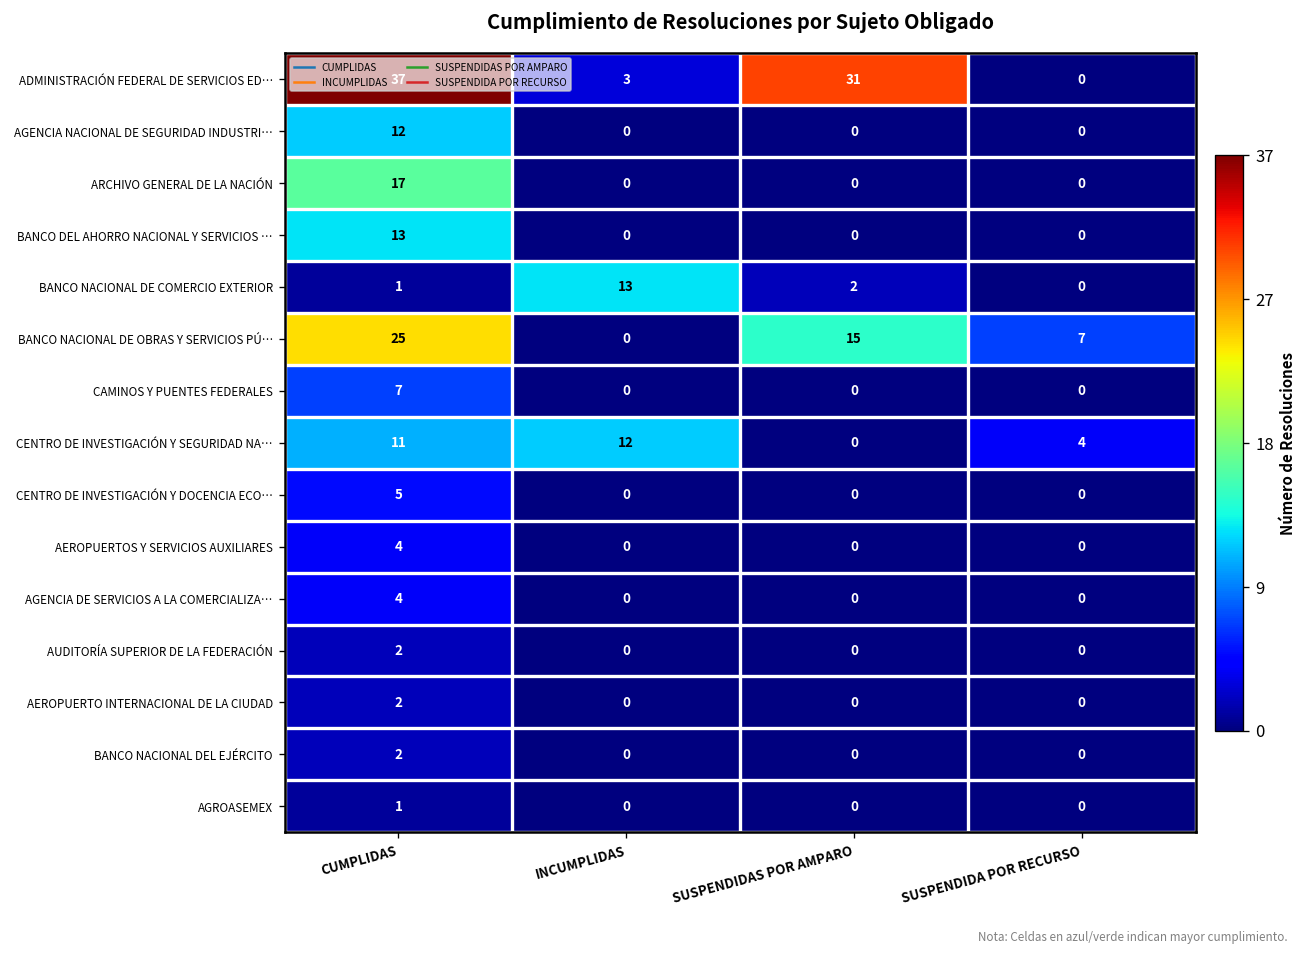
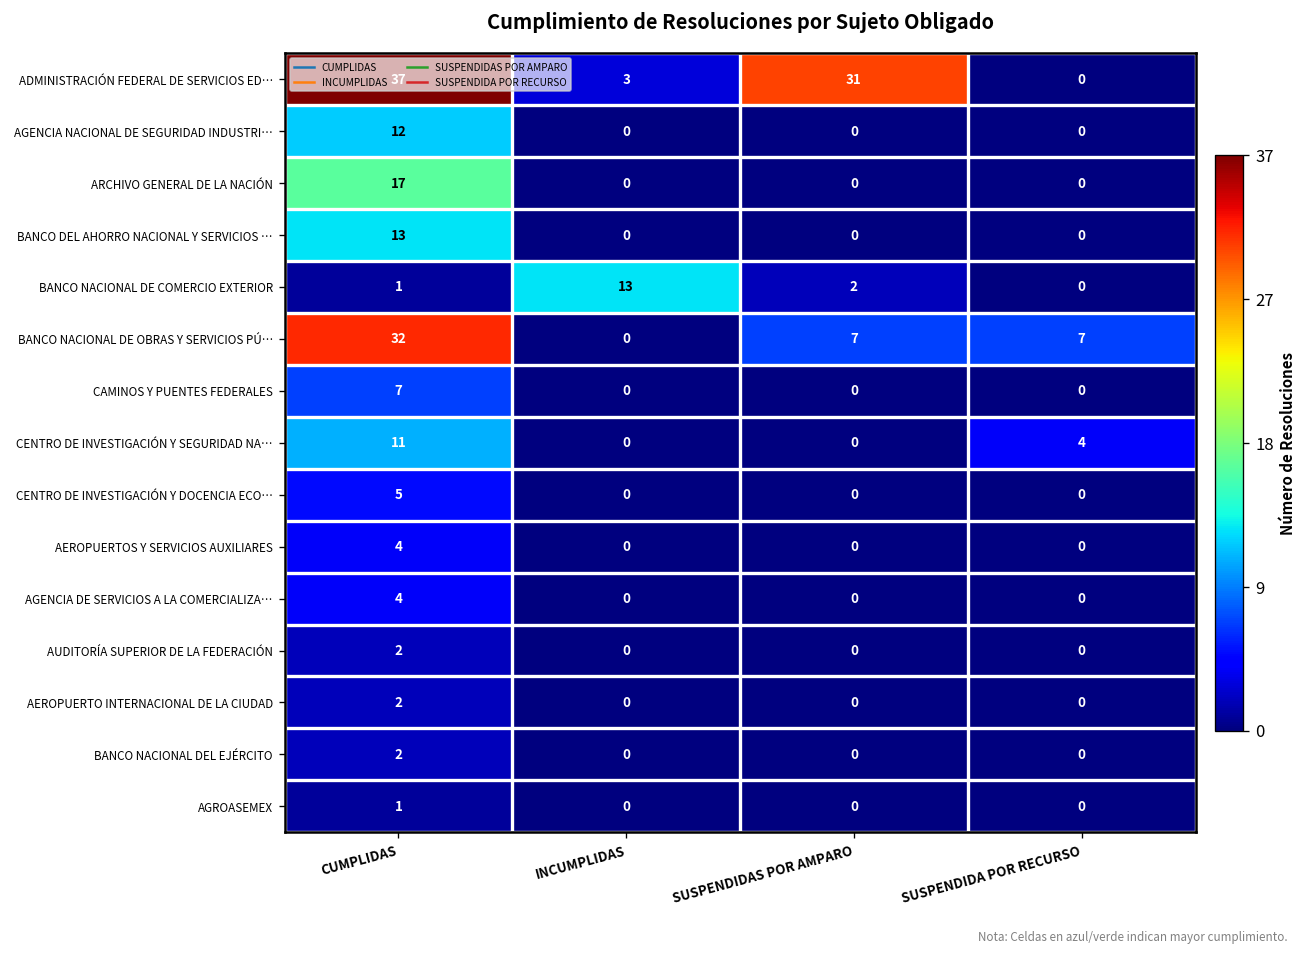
  {
    "ADMINISTRACIÓN FEDERAL DE SERVICIOS ED…": {
      "INCUMPLIDAS": 3,
      "SUSPENDIDAS POR AMPARO": 31,
      "SUSPENDIDA POR RECURSO": 0
    },
    "AGENCIA NACIONAL DE SEGURIDAD INDUSTRI…": {
      "CUMPLIDAS": 12,
      "INCUMPLIDAS": 0,
      "SUSPENDIDAS POR AMPARO": 0,
      "SUSPENDIDA POR RECURSO": 0
    },
    "ARCHIVO GENERAL DE LA NACIÓN": {
      "CUMPLIDAS": 17,
      "INCUMPLIDAS": 0,
      "SUSPENDIDAS POR AMPARO": 0,
      "SUSPENDIDA POR RECURSO": 0
    },
    "BANCO DEL AHORRO NACIONAL Y SERVICIOS …": {
      "CUMPLIDAS": 13,
      "INCUMPLIDAS": 0,
      "SUSPENDIDAS POR AMPARO": 0,
      "SUSPENDIDA POR RECURSO": 0
    },
    "BANCO NACIONAL DE COMERCIO EXTERIOR": {
      "CUMPLIDAS": 1,
      "INCUMPLIDAS": 13,
      "SUSPENDIDAS POR AMPARO": 2,
      "SUSPENDIDA POR RECURSO": 0
    },
    "BANCO NACIONAL DE OBRAS Y SERVICIOS PÚ…": {
-     "CUMPLIDAS": 25,
+     "CUMPLIDAS": 32,
      "INCUMPLIDAS": 0,
-     "SUSPENDIDAS POR AMPARO": 15,
+     "SUSPENDIDAS POR AMPARO": 7,
      "SUSPENDIDA POR RECURSO": 7
    },
    "CAMINOS Y PUENTES FEDERALES": {
      "CUMPLIDAS": 7,
      "INCUMPLIDAS": 0,
      "SUSPENDIDAS POR AMPARO": 0,
      "SUSPENDIDA POR RECURSO": 0
    },
    "CENTRO DE INVESTIGACIÓN Y SEGURIDAD NA…": {
      "CUMPLIDAS": 11,
-     "INCUMPLIDAS": 12,
+     "INCUMPLIDAS": 0,
      "SUSPENDIDAS POR AMPARO": 0,
      "SUSPENDIDA POR RECURSO": 4
    },
    "CENTRO DE INVESTIGACIÓN Y DOCENCIA ECO…": {
      "CUMPLIDAS": 5,
      "INCUMPLIDAS": 0,
      "SUSPENDIDAS POR AMPARO": 0,
      "SUSPENDIDA POR RECURSO": 0
    },
    "AEROPUERTOS Y SERVICIOS AUXILIARES": {
      "CUMPLIDAS": 4,
      "INCUMPLIDAS": 0,
      "SUSPENDIDAS POR AMPARO": 0,
      "SUSPENDIDA POR RECURSO": 0
    },
    "AGENCIA DE SERVICIOS A LA COMERCIALIZA…": {
      "CUMPLIDAS": 4,
      "INCUMPLIDAS": 0,
      "SUSPENDIDAS POR AMPARO": 0,
      "SUSPENDIDA POR RECURSO": 0
    },
    "AUDITORÍA SUPERIOR DE LA FEDERACIÓN": {
      "CUMPLIDAS": 2,
      "INCUMPLIDAS": 0,
      "SUSPENDIDAS POR AMPARO": 0,
      "SUSPENDIDA POR RECURSO": 0
    },
    "AEROPUERTO INTERNACIONAL DE LA CIUDAD": {
      "CUMPLIDAS": 2,
      "INCUMPLIDAS": 0,
      "SUSPENDIDAS POR AMPARO": 0,
      "SUSPENDIDA POR RECURSO": 0
    },
    "BANCO NACIONAL DEL EJÉRCITO": {
      "CUMPLIDAS": 2,
      "INCUMPLIDAS": 0,
      "SUSPENDIDAS POR AMPARO": 0,
      "SUSPENDIDA POR RECURSO": 0
    },
    "AGROASEMEX": {
      "CUMPLIDAS": 1,
      "INCUMPLIDAS": 0,
      "SUSPENDIDAS POR AMPARO": 0,
      "SUSPENDIDA POR RECURSO": 0
    }
  }
